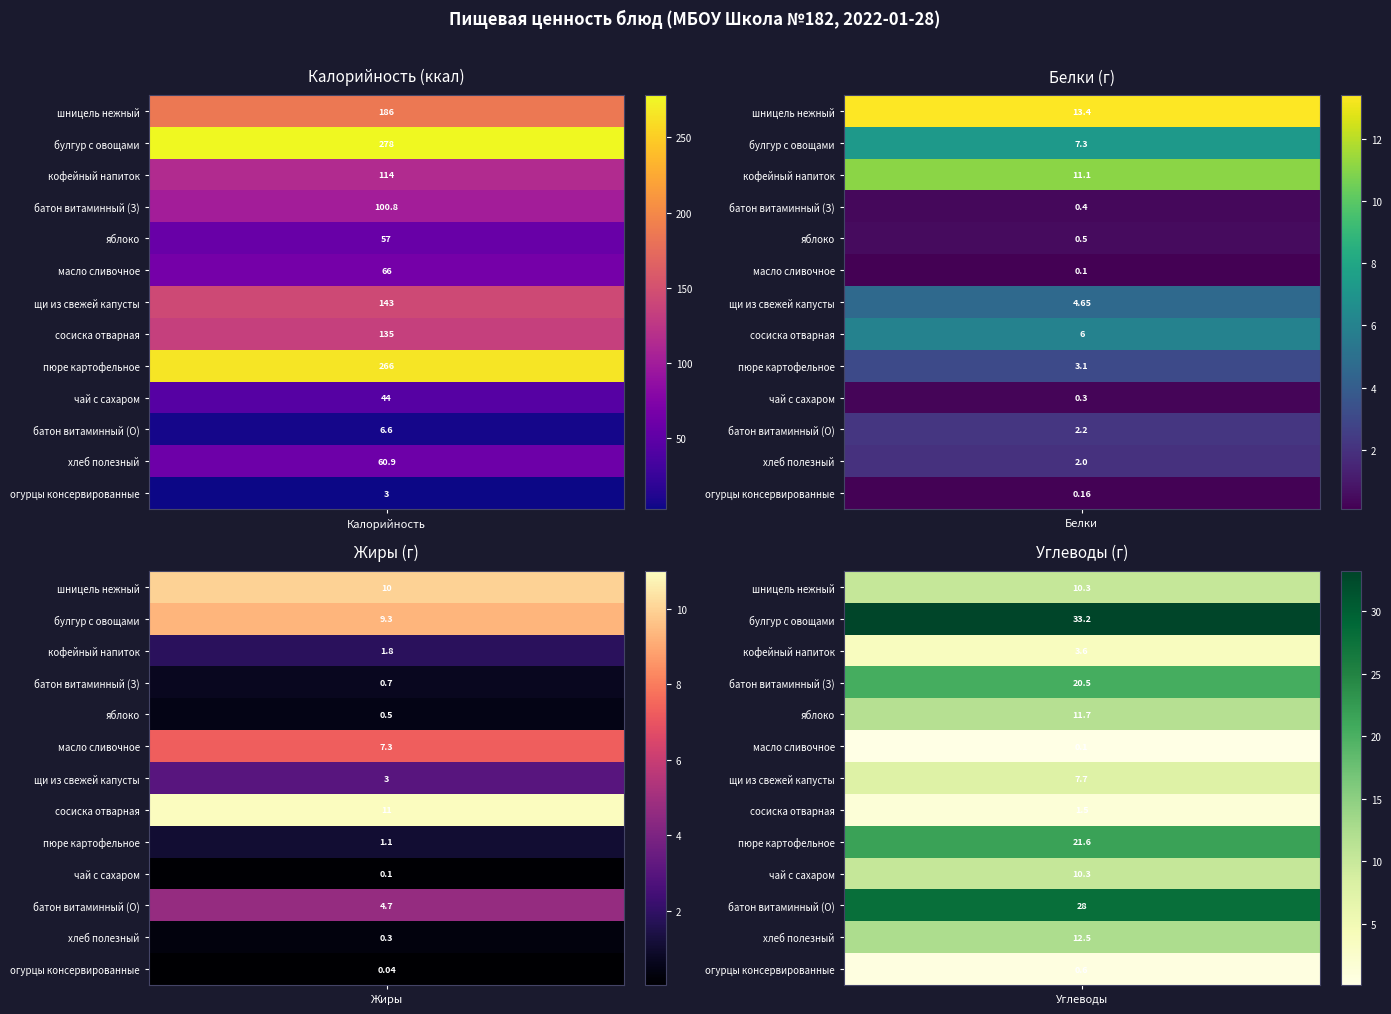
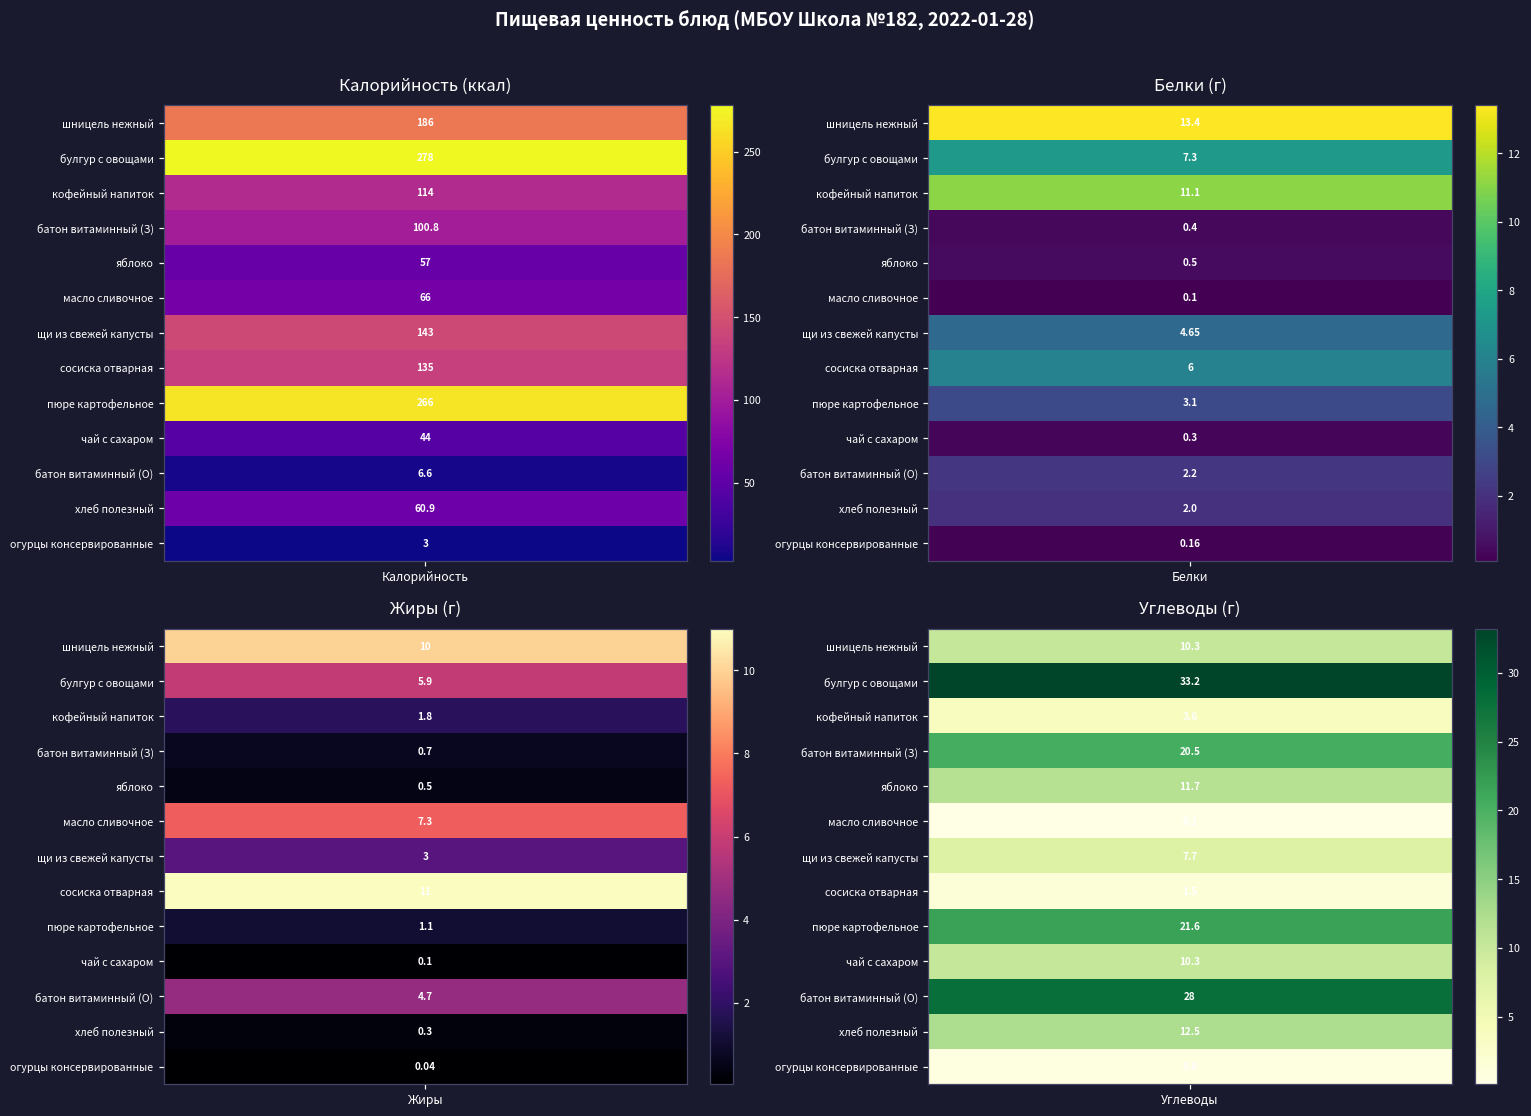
  {
    "Калорийность (ккал)": {
      "шницель нежный": {
        "Калорийность": 186
      },
      "булгур с овощами": {
        "Калорийность": 278
      },
      "кофейный напиток": {
        "Калорийность": 114
      },
      "батон витаминный (З)": {
        "Калорийность": 100.8
      },
      "яблоко": {
        "Калорийность": 57
      },
      "масло сливочное": {
        "Калорийность": 66
      },
      "щи из свежей капусты": {
        "Калорийность": 143
      },
      "сосиска отварная": {
        "Калорийность": 135
      },
      "пюре картофельное": {
        "Калорийность": 266
      },
      "чай с сахаром": {
        "Калорийность": 44
      },
      "батон витаминный (О)": {
        "Калорийность": 6.6
      },
      "хлеб полезный": {
        "Калорийность": 60.9
      },
      "огурцы консервированные": {
        "Калорийность": 3
      }
    },
    "Белки (г)": {
      "шницель нежный": {
        "Белки": 13.4
      },
      "булгур с овощами": {
        "Белки": 7.3
      },
      "кофейный напиток": {
        "Белки": 11.1
      },
      "батон витаминный (З)": {
        "Белки": 0.4
      },
      "яблоко": {
        "Белки": 0.5
      },
      "масло сливочное": {
        "Белки": 0.1
      },
      "щи из свежей капусты": {
        "Белки": 4.65
      },
      "сосиска отварная": {
        "Белки": 6
      },
      "пюре картофельное": {
        "Белки": 3.1
      },
      "чай с сахаром": {
        "Белки": 0.3
      },
      "батон витаминный (О)": {
        "Белки": 2.2
      },
      "хлеб полезный": {
        "Белки": 2.0
      },
      "огурцы консервированные": {
        "Белки": 0.16
      }
    },
    "Жиры (г)": {
      "шницель нежный": {
        "Жиры": 10
      },
      "булгур с овощами": {
-       "Жиры": 9.3
+       "Жиры": 5.9
      },
      "кофейный напиток": {
        "Жиры": 1.8
      },
      "батон витаминный (З)": {
        "Жиры": 0.7
      },
      "яблоко": {
        "Жиры": 0.5
      },
      "масло сливочное": {
        "Жиры": 7.3
      },
      "щи из свежей капусты": {
        "Жиры": 3
      },
      "сосиска отварная": {
        "Жиры": 11
      },
      "пюре картофельное": {
        "Жиры": 1.1
      },
      "чай с сахаром": {
        "Жиры": 0.1
      },
      "батон витаминный (О)": {
        "Жиры": 4.7
      },
      "хлеб полезный": {
        "Жиры": 0.3
      },
      "огурцы консервированные": {
        "Жиры": 0.04
      }
    },
    "Углеводы (г)": {
      "шницель нежный": {
        "Углеводы": 10.3
      },
      "булгур с овощами": {
        "Углеводы": 33.2
      },
      "кофейный напиток": {
        "Углеводы": 3.6
      },
      "батон витаминный (З)": {
        "Углеводы": 20.5
      },
      "яблоко": {
        "Углеводы": 11.7
      },
      "щи из свежей капусты": {
        "Углеводы": 7.7
      },
      "пюре картофельное": {
        "Углеводы": 21.6
      },
      "чай с сахаром": {
        "Углеводы": 10.3
      },
      "батон витаминный (О)": {
        "Углеводы": 28
      },
      "хлеб полезный": {
        "Углеводы": 12.5
      }
    }
  }
